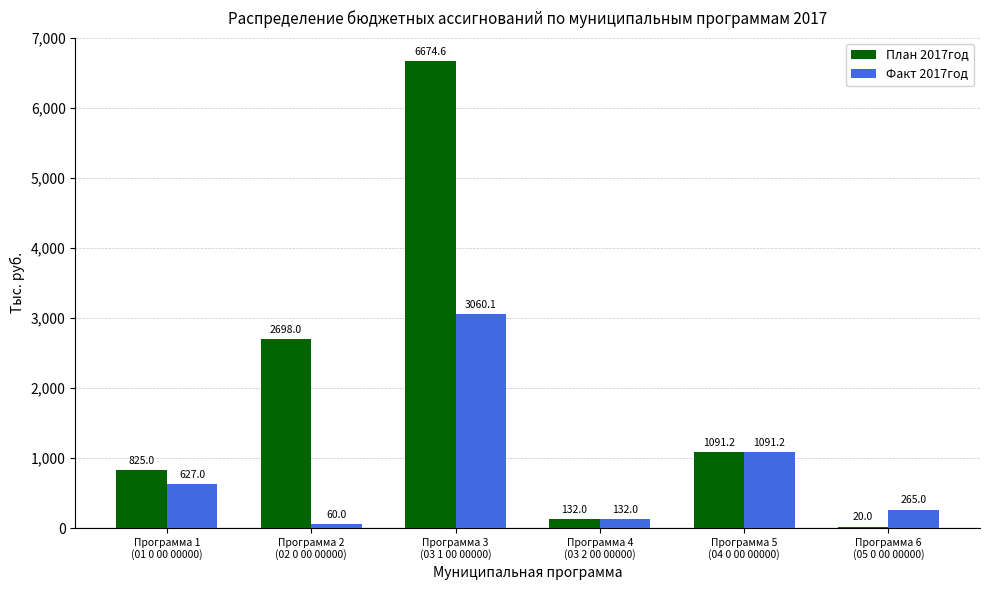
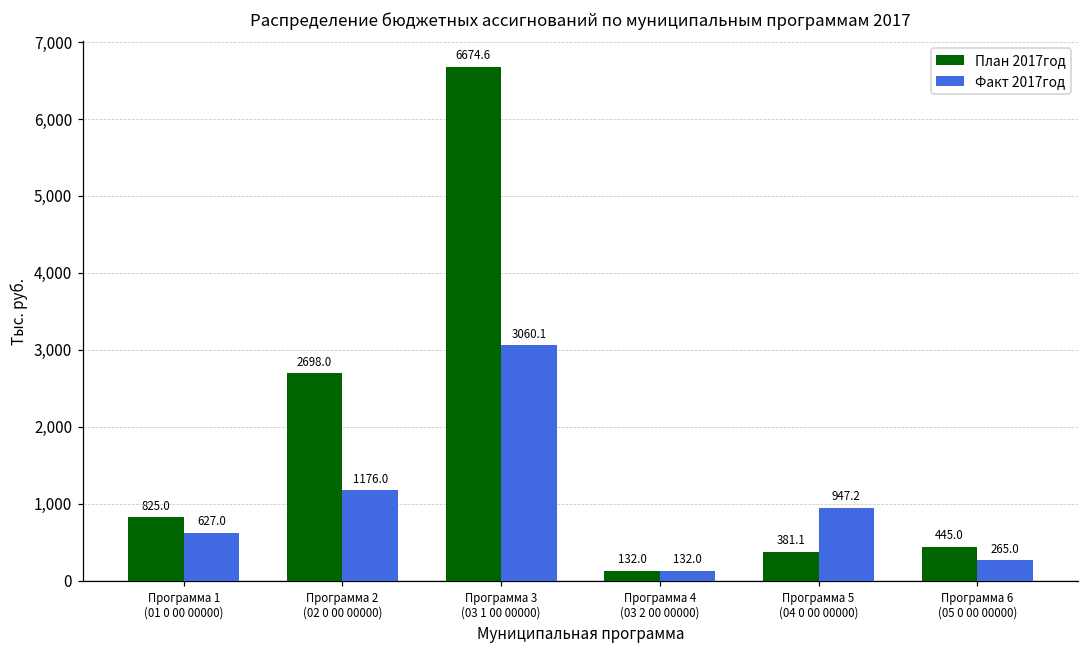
  {
    "План 2017год": {
      "Программа 1 (01 0 00 00000)": 825.0,
      "Программа 2 (02 0 00 00000)": 2698.0,
      "Программа 3 (03 1 00 00000)": 6674.6,
      "Программа 4 (03 2 00 00000)": 132.0,
-     "Программа 5 (04 0 00 00000)": 1091.2,
-     "Программа 6 (05 0 00 00000)": 20.0
+     "Программа 5 (04 0 00 00000)": 381.1,
+     "Программа 6 (05 0 00 00000)": 445.0
    },
    "Факт 2017год": {
      "Программа 1 (01 0 00 00000)": 627.0,
-     "Программа 2 (02 0 00 00000)": 60.0,
+     "Программа 2 (02 0 00 00000)": 1176.0,
      "Программа 3 (03 1 00 00000)": 3060.1,
      "Программа 4 (03 2 00 00000)": 132.0,
-     "Программа 5 (04 0 00 00000)": 1091.2,
+     "Программа 5 (04 0 00 00000)": 947.2,
      "Программа 6 (05 0 00 00000)": 265.0
    }
  }
